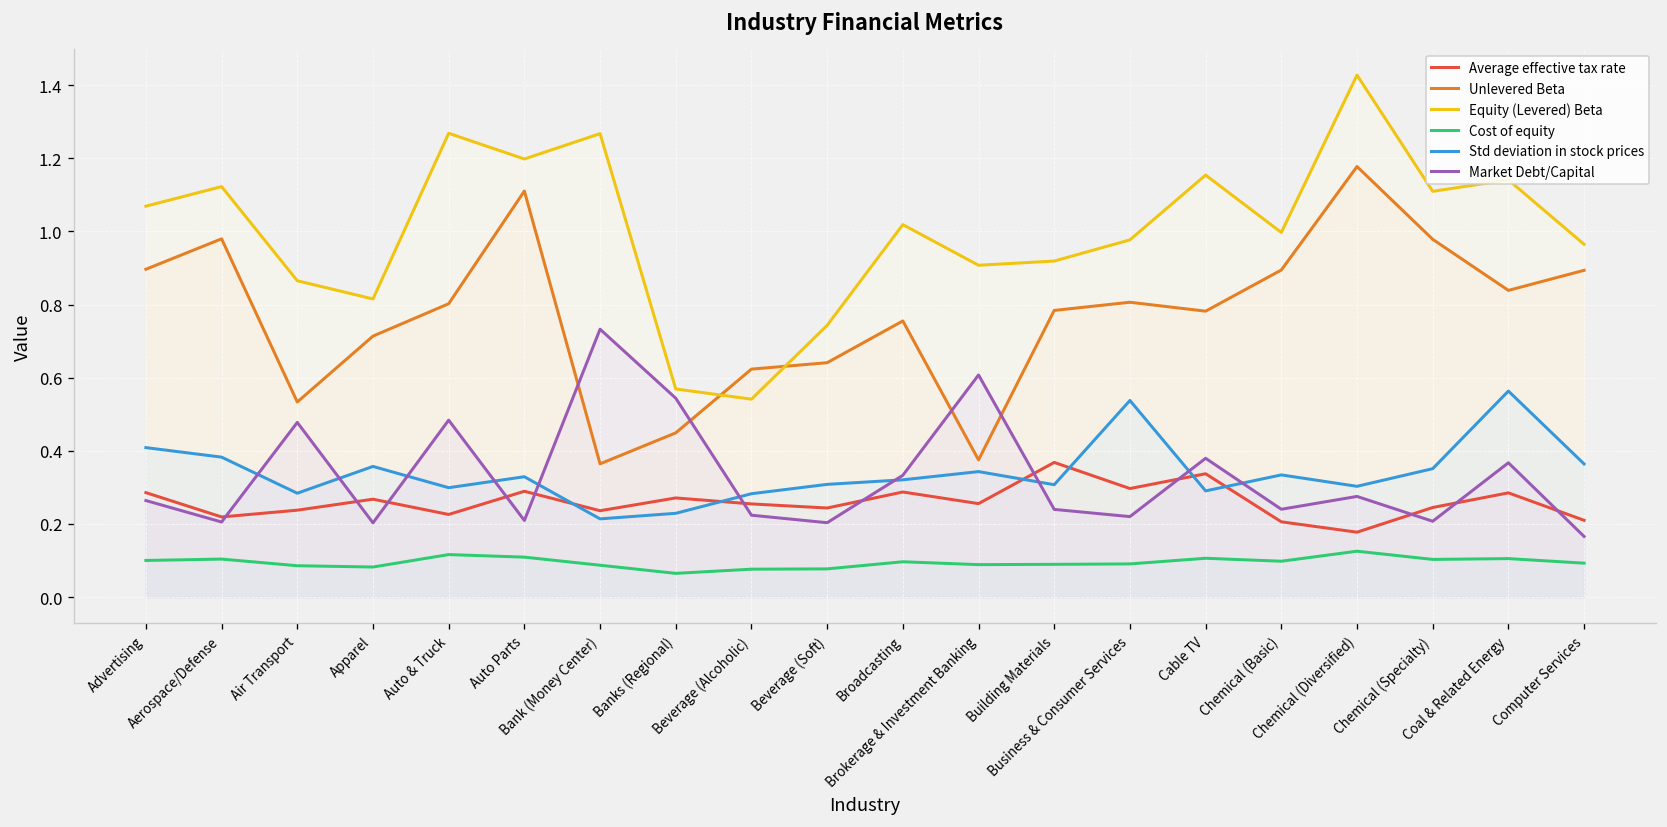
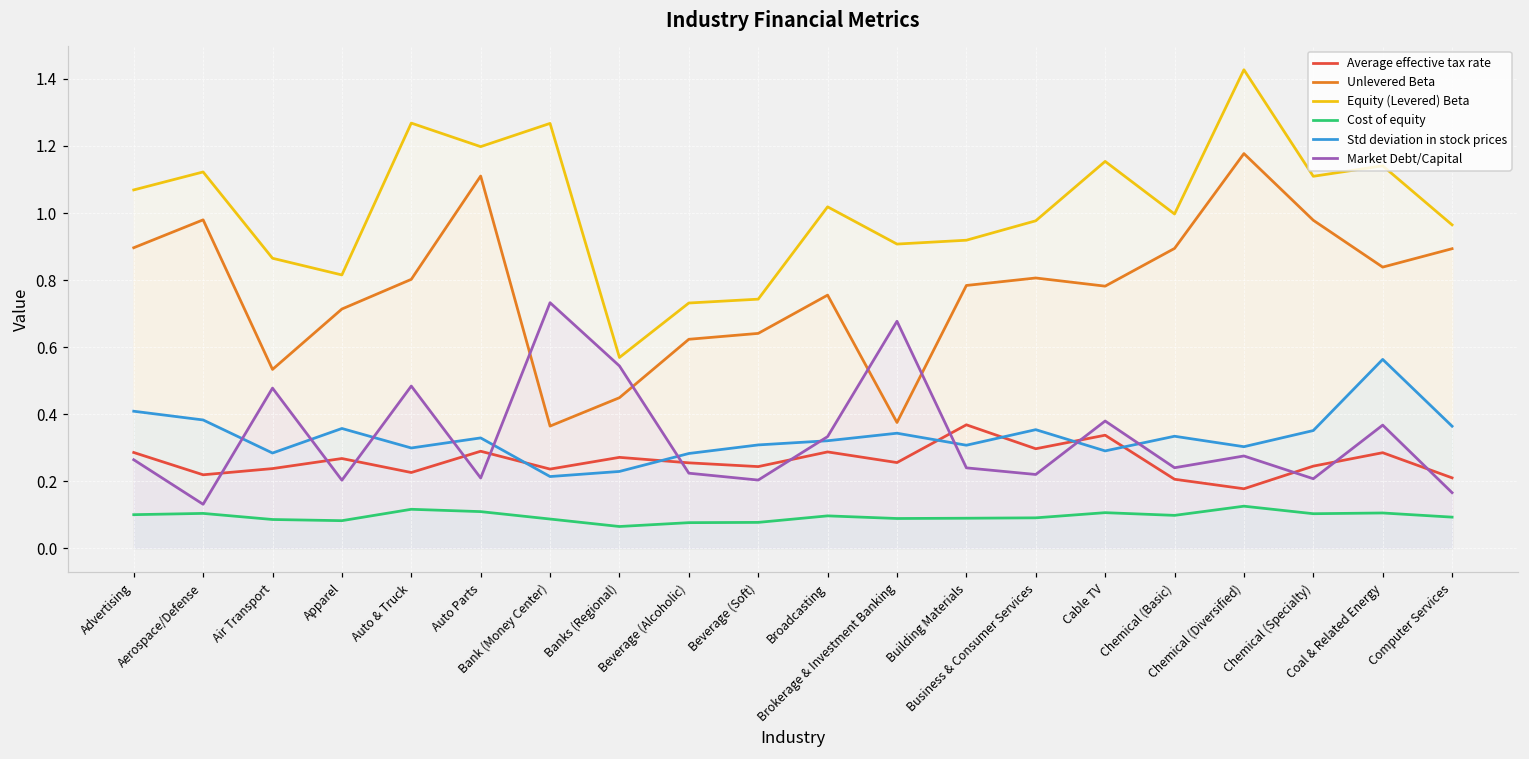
  {
    "Equity (Levered) Beta": {
      "Advertising": 1.07,
      "Aerospace/Defense": 1.12,
      "Air Transport": 0.87,
      "Apparel": 0.82,
      "Auto & Truck": 1.27,
      "Auto Parts": 1.20,
      "Bank (Money Center)": 1.27,
      "Banks (Regional)": 0.57,
-     "Beverage (Alcoholic)": 0.54,
+     "Beverage (Alcoholic)": 0.73,
      "Beverage (Soft)": 0.74,
      "Broadcasting": 1.02,
      "Brokerage & Investment Banking": 0.91,
      "Building Materials": 0.92,
      "Business & Consumer Services": 0.98,
      "Cable TV": 1.15,
      "Chemical (Basic)": 1.00,
      "Chemical (Diversified)": 1.43,
      "Chemical (Specialty)": 1.11,
      "Coal & Related Energy": 1.14,
      "Computer Services": 0.96
    },
    "Cost of equity": {
      "Advertising": 0.10,
      "Aerospace/Defense": 0.10,
      "Air Transport": 0.09,
      "Apparel": 0.08,
      "Auto & Truck": 0.12,
      "Auto Parts": 0.11,
      "Bank (Money Center)": 0.09,
      "Banks (Regional)": 0.06,
      "Beverage (Alcoholic)": 0.08,
      "Beverage (Soft)": 0.08,
      "Broadcasting": 0.10,
      "Brokerage & Investment Banking": 0.09,
      "Building Materials": 0.09,
      "Business & Consumer Services": 0.09,
      "Cable TV": 0.11,
      "Chemical (Basic)": 0.10,
      "Chemical (Diversified)": 0.13,
      "Chemical (Specialty)": 0.10,
      "Coal & Related Energy": 0.11,
      "Computer Services": 0.09
    },
    "Std deviation in stock prices": {
      "Advertising": 0.41,
      "Aerospace/Defense": 0.38,
      "Air Transport": 0.28,
      "Apparel": 0.36,
      "Auto & Truck": 0.30,
      "Auto Parts": 0.33,
      "Bank (Money Center)": 0.21,
      "Banks (Regional)": 0.23,
      "Beverage (Alcoholic)": 0.28,
      "Beverage (Soft)": 0.31,
      "Broadcasting": 0.32,
      "Brokerage & Investment Banking": 0.34,
      "Building Materials": 0.31,
-     "Business & Consumer Services": 0.54,
+     "Business & Consumer Services": 0.35,
      "Cable TV": 0.29,
      "Chemical (Basic)": 0.33,
      "Chemical (Diversified)": 0.30,
      "Chemical (Specialty)": 0.35,
      "Coal & Related Energy": 0.56,
      "Computer Services": 0.36
    },
    "Market Debt/Capital": {
      "Advertising": 0.26,
-     "Aerospace/Defense": 0.21,
+     "Aerospace/Defense": 0.13,
      "Air Transport": 0.48,
      "Apparel": 0.20,
      "Auto & Truck": 0.48,
      "Auto Parts": 0.21,
      "Bank (Money Center)": 0.73,
      "Banks (Regional)": 0.54,
      "Beverage (Alcoholic)": 0.22,
      "Beverage (Soft)": 0.20,
      "Broadcasting": 0.33,
-     "Brokerage & Investment Banking": 0.61,
+     "Brokerage & Investment Banking": 0.68,
      "Building Materials": 0.24,
      "Business & Consumer Services": 0.22,
      "Cable TV": 0.38,
      "Chemical (Basic)": 0.24,
      "Chemical (Diversified)": 0.28,
      "Chemical (Specialty)": 0.21,
      "Coal & Related Energy": 0.37,
      "Computer Services": 0.17
    }
  }
